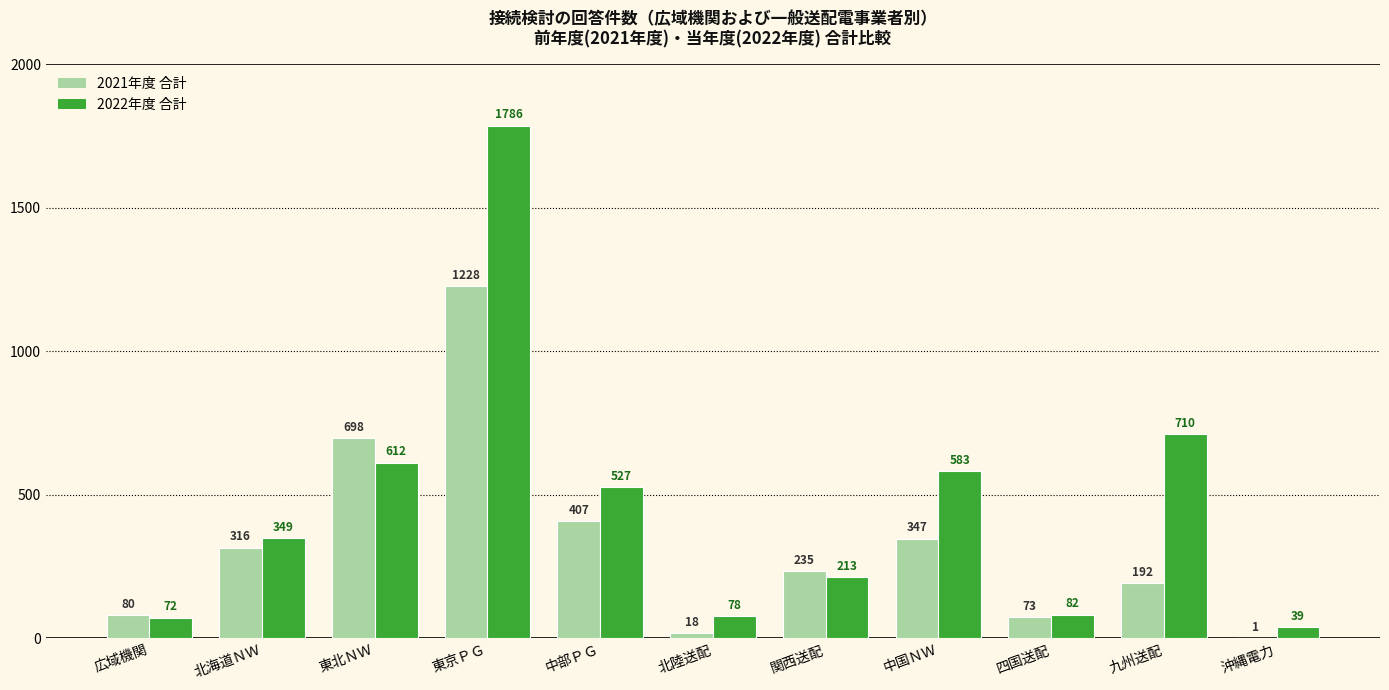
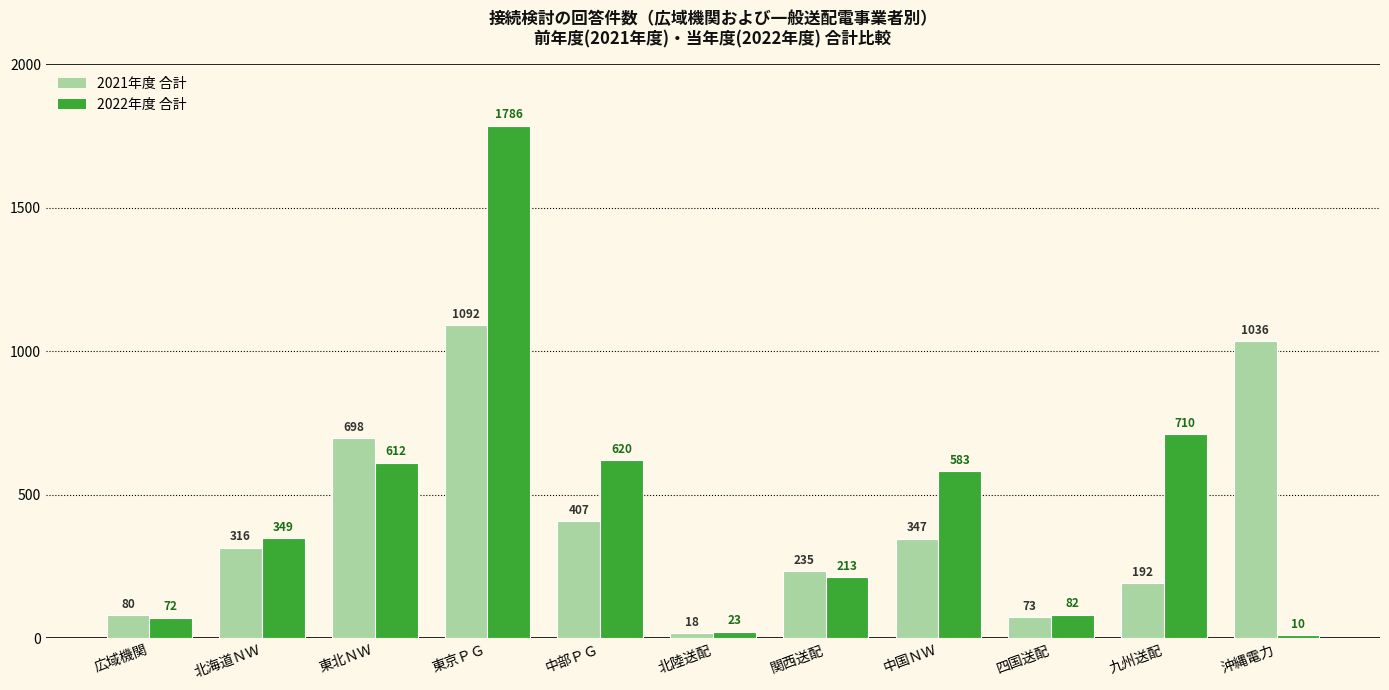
  {
    "2021年度 合計": {
      "広域機関": 80,
      "北海道ＮＷ": 316,
      "東北ＮＷ": 698,
-     "東京ＰＧ": 1228,
+     "東京ＰＧ": 1092,
      "中部ＰＧ": 407,
      "北陸送配": 18,
      "関西送配": 235,
      "中国ＮＷ": 347,
      "四国送配": 73,
      "九州送配": 192,
-     "沖縄電力": 1
+     "沖縄電力": 1036
    },
    "2022年度 合計": {
      "広域機関": 72,
      "北海道ＮＷ": 349,
      "東北ＮＷ": 612,
      "東京ＰＧ": 1786,
-     "中部ＰＧ": 527,
-     "北陸送配": 78,
+     "中部ＰＧ": 620,
+     "北陸送配": 23,
      "関西送配": 213,
      "中国ＮＷ": 583,
      "四国送配": 82,
      "九州送配": 710,
-     "沖縄電力": 39
+     "沖縄電力": 10
    }
  }
